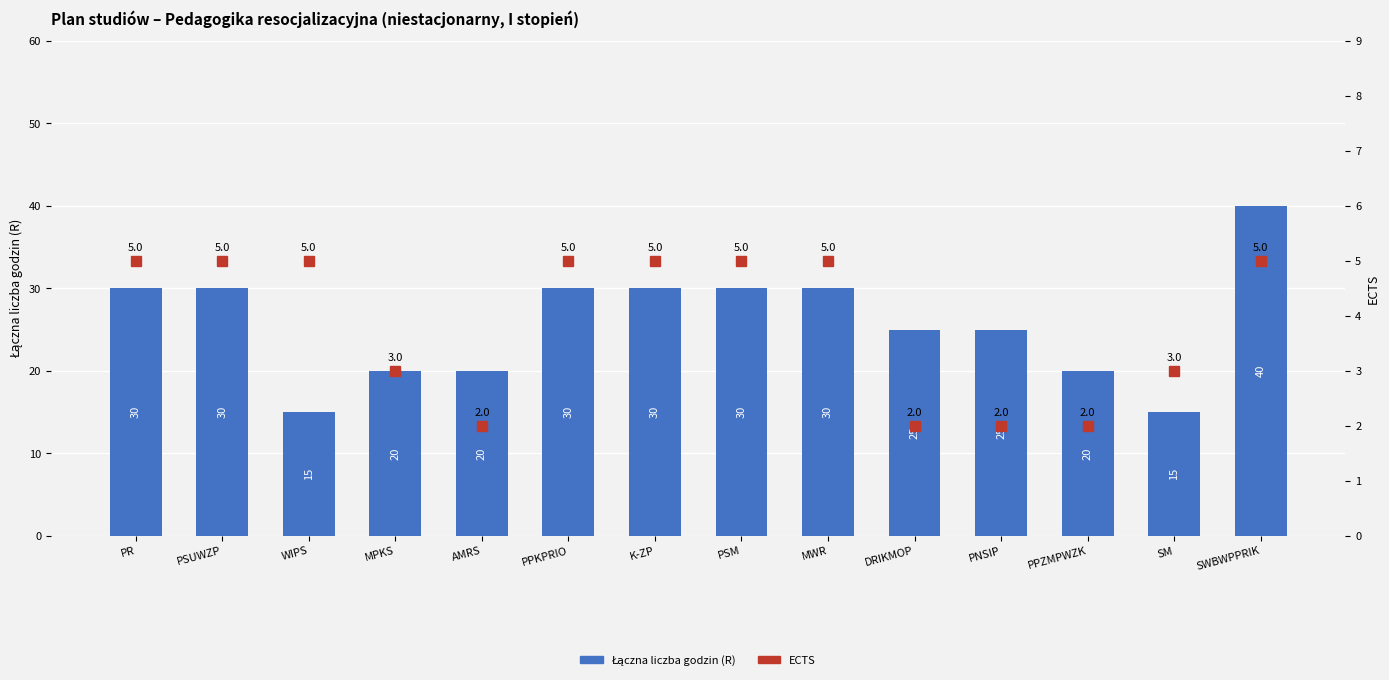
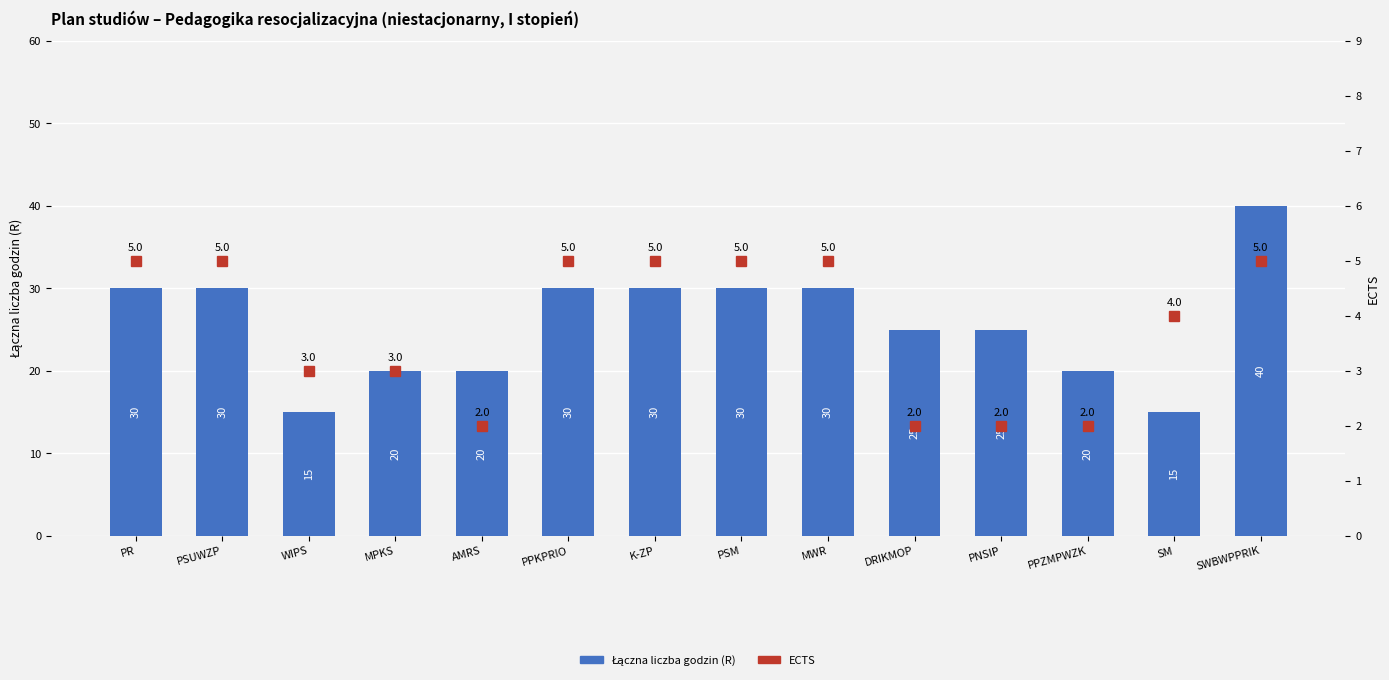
  {
    "Łączna liczba godzin (R)": {
      "PR": 30,
      "PSUWZP": 30,
      "WIPS": 15,
      "MPKS": 20,
      "AMRS": 20,
      "PPKPRIO": 30,
      "K-ZP": 30,
      "PSM": 30,
      "MWR": 30,
      "PPZMPWZK": 20,
      "SM": 15,
      "SWBWPPRIK": 40
    },
    "ECTS": {
      "PR": 5.0,
      "PSUWZP": 5.0,
-     "WIPS": 5.0,
+     "WIPS": 3.0,
      "MPKS": 3.0,
      "AMRS": 2.0,
      "PPKPRIO": 5.0,
      "K-ZP": 5.0,
      "PSM": 5.0,
      "MWR": 5.0,
      "DRIKMOP": 2.0,
      "PNSIP": 2.0,
      "PPZMPWZK": 2.0,
-     "SM": 3.0,
+     "SM": 4.0,
      "SWBWPPRIK": 5.0
    }
  }
